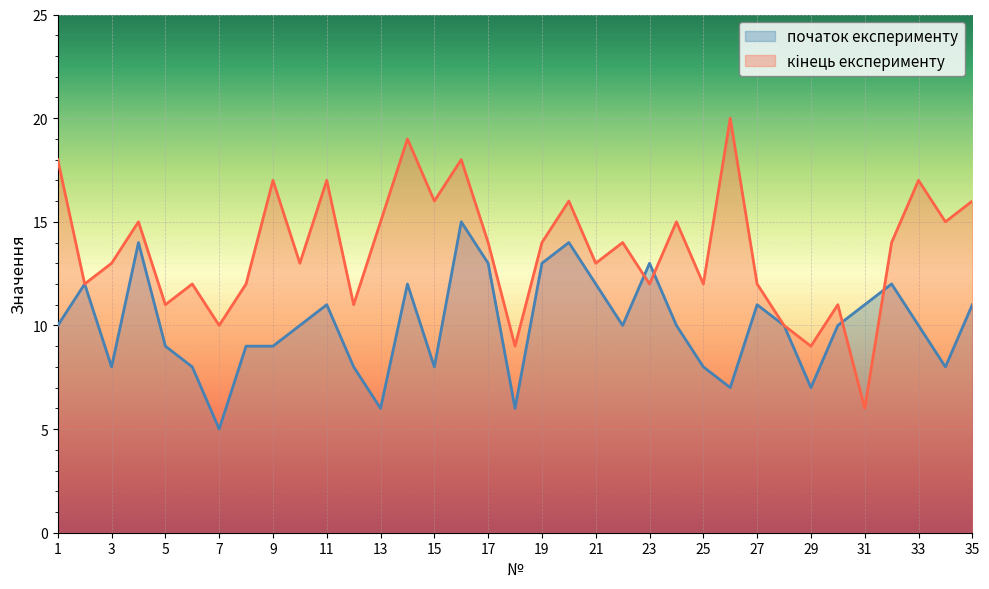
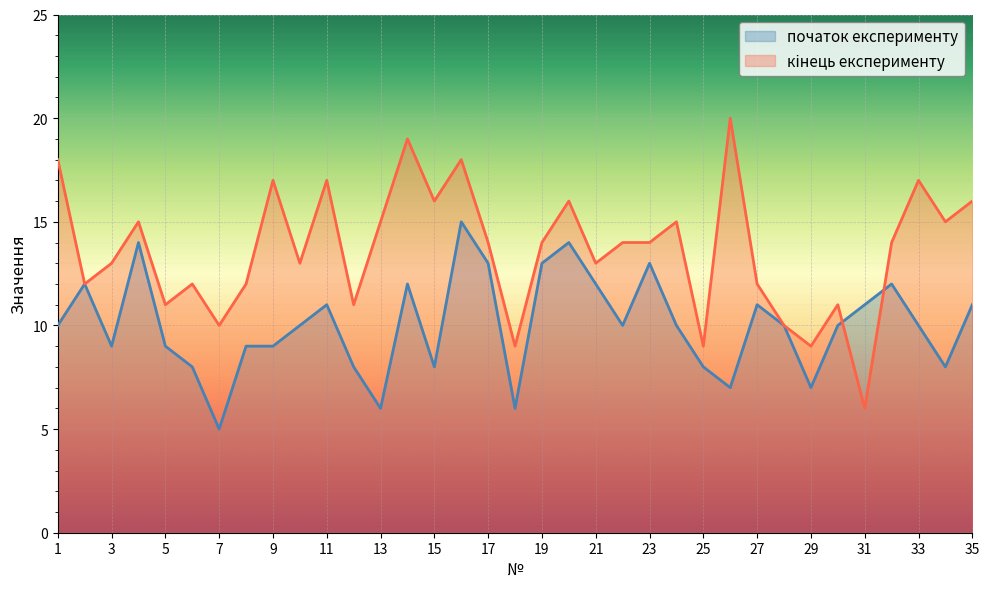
  {
    "початок експерименту": {
      "1": 10,
-     "3": 8,
+     "3": 9,
      "5": 9,
      "7": 5,
      "9": 9,
      "11": 11,
      "13": 6,
      "15": 8,
      "17": 13,
      "19": 13,
      "21": 12,
      "23": 13,
      "25": 8,
      "27": 11,
      "29": 7,
      "31": 11,
      "33": 10,
      "35": 11
    },
    "кінець експерименту": {
      "1": 18,
      "3": 13,
      "5": 11,
      "7": 10,
      "9": 17,
      "11": 17,
      "13": 15,
      "15": 16,
      "17": 14,
      "19": 14,
      "21": 13,
-     "23": 12,
-     "25": 12,
+     "23": 14,
+     "25": 9,
      "27": 12,
      "29": 9,
      "31": 6,
      "33": 17,
      "35": 16
    }
  }
